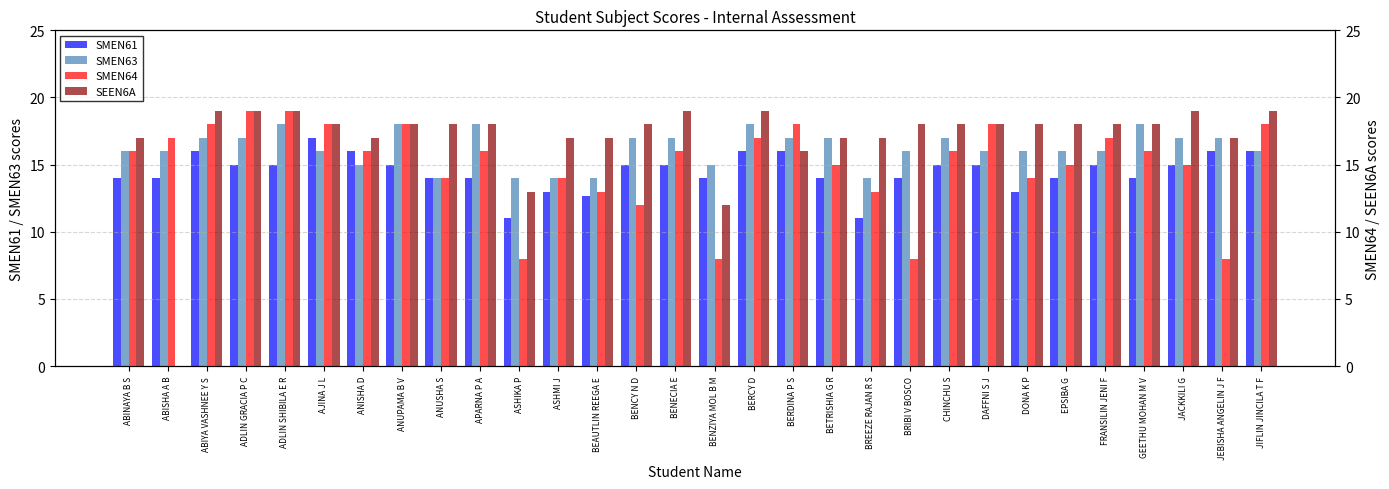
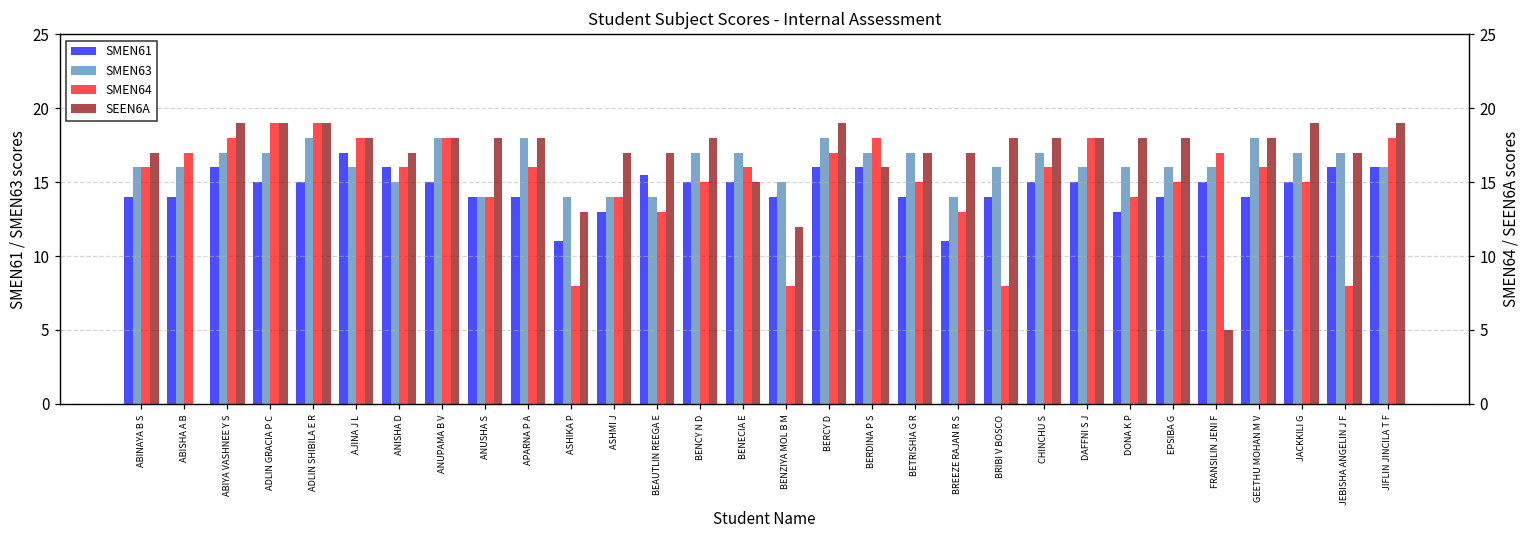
  {
    "SMEN61": {
      "ABINAYA B S": 14.0,
      "ABISHA A B": 14.0,
      "ABIYA VASHNEE Y S": 16.0,
      "ADLIN GRACIA P C": 15.0,
      "ADLIN SHIBILA E R": 15.0,
      "AJINA J L": 17.0,
      "ANISHA D": 16.0,
      "ANUPAMA B V": 15.0,
      "ANUSHA S": 14.0,
      "APARNA P A": 14.0,
      "ASHIKA P": 11.0,
      "ASHMI J": 13.0,
-     "BEAUTLIN REEGA E": 12.7,
+     "BEAUTLIN REEGA E": 15.5,
      "BENCY N D": 15.0,
      "BENECIA E": 15.0,
      "BENZIYA MOL B M": 14.0,
      "BERCY D": 16.0,
      "BERDINA P S": 16.0,
      "BETRISHIA G R": 14.0,
      "BREEZE RAJAN R S": 11.0,
      "BRIBI V BOSCO": 14.0,
      "CHINCHU S": 15.0,
      "DAFFNI S J": 15.0,
      "DONA K P": 13.0,
      "EPSIBA G": 14.0,
      "FRANSILIN JENI F": 15.0,
      "GEETHU MOHAN M V": 14.0,
      "JACKKILI G": 15.0,
      "JEBISHA ANGELIN J F": 16.0,
      "JIFLIN JINCILA T F": 16.0
    },
    "SMEN63": {
      "ABINAYA B S": 16.0,
      "ABISHA A B": 16.0,
      "ABIYA VASHNEE Y S": 17.0,
      "ADLIN GRACIA P C": 17.0,
      "ADLIN SHIBILA E R": 18.0,
      "AJINA J L": 16.0,
      "ANISHA D": 15.0,
      "ANUPAMA B V": 18.0,
      "ANUSHA S": 14.0,
      "APARNA P A": 18.0,
      "ASHIKA P": 14.0,
      "ASHMI J": 14.0,
      "BEAUTLIN REEGA E": 14.0,
      "BENCY N D": 17.0,
      "BENECIA E": 17.0,
      "BENZIYA MOL B M": 15.0,
      "BERCY D": 18.0,
      "BERDINA P S": 17.0,
      "BETRISHIA G R": 17.0,
      "BREEZE RAJAN R S": 14.0,
      "BRIBI V BOSCO": 16.0,
      "CHINCHU S": 17.0,
      "DAFFNI S J": 16.0,
      "DONA K P": 16.0,
      "EPSIBA G": 16.0,
      "FRANSILIN JENI F": 16.0,
      "GEETHU MOHAN M V": 18.0,
      "JACKKILI G": 17.0,
      "JEBISHA ANGELIN J F": 17.0,
      "JIFLIN JINCILA T F": 16.0
    },
    "SMEN64": {
      "ABINAYA B S": 16,
      "ABISHA A B": 17,
      "ABIYA VASHNEE Y S": 18,
      "ADLIN GRACIA P C": 19,
      "ADLIN SHIBILA E R": 19,
      "AJINA J L": 18,
      "ANISHA D": 16,
      "ANUPAMA B V": 18,
      "ANUSHA S": 14,
      "APARNA P A": 16,
      "ASHIKA P": 8,
      "ASHMI J": 14,
      "BEAUTLIN REEGA E": 13,
-     "BENCY N D": 12,
+     "BENCY N D": 15,
      "BENECIA E": 16,
      "BENZIYA MOL B M": 8,
      "BERCY D": 17,
      "BERDINA P S": 18,
      "BETRISHIA G R": 15,
      "BREEZE RAJAN R S": 13,
      "BRIBI V BOSCO": 8,
      "CHINCHU S": 16,
      "DAFFNI S J": 18,
      "DONA K P": 14,
      "EPSIBA G": 15,
      "FRANSILIN JENI F": 17,
      "GEETHU MOHAN M V": 16,
      "JACKKILI G": 15,
      "JEBISHA ANGELIN J F": 8,
      "JIFLIN JINCILA T F": 18
    },
    "SEEN6A": {
      "ABINAYA B S": 17,
      "ABISHA A B": 0,
      "ABIYA VASHNEE Y S": 19,
      "ADLIN GRACIA P C": 19,
      "ADLIN SHIBILA E R": 19,
      "AJINA J L": 18,
      "ANISHA D": 17,
      "ANUPAMA B V": 18,
      "ANUSHA S": 18,
      "APARNA P A": 18,
      "ASHIKA P": 13,
      "ASHMI J": 17,
      "BEAUTLIN REEGA E": 17,
      "BENCY N D": 18,
-     "BENECIA E": 19,
+     "BENECIA E": 15,
      "BENZIYA MOL B M": 12,
      "BERCY D": 19,
      "BERDINA P S": 16,
      "BETRISHIA G R": 17,
      "BREEZE RAJAN R S": 17,
      "BRIBI V BOSCO": 18,
      "CHINCHU S": 18,
      "DAFFNI S J": 18,
      "DONA K P": 18,
      "EPSIBA G": 18,
-     "FRANSILIN JENI F": 18,
+     "FRANSILIN JENI F": 5,
      "GEETHU MOHAN M V": 18,
      "JACKKILI G": 19,
      "JEBISHA ANGELIN J F": 17,
      "JIFLIN JINCILA T F": 19
    }
  }
